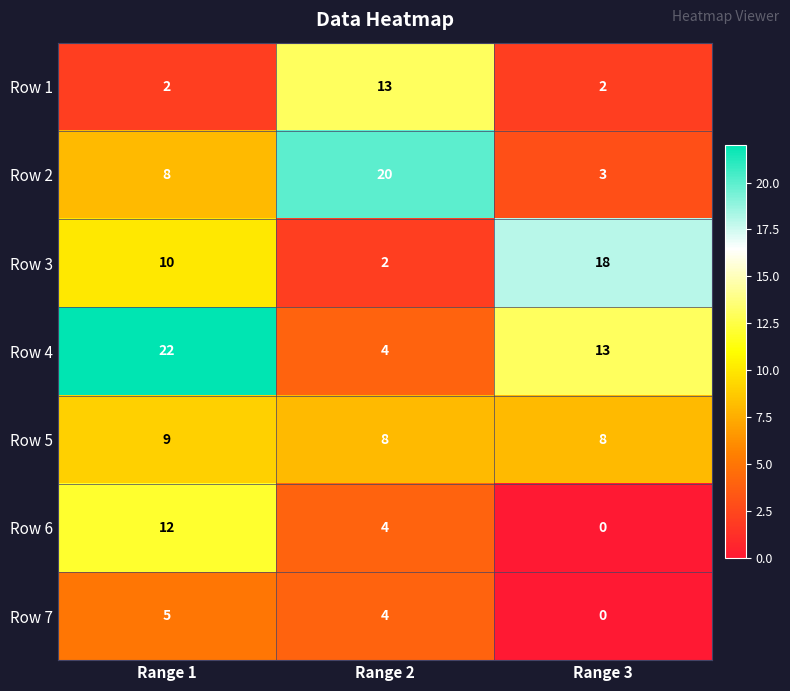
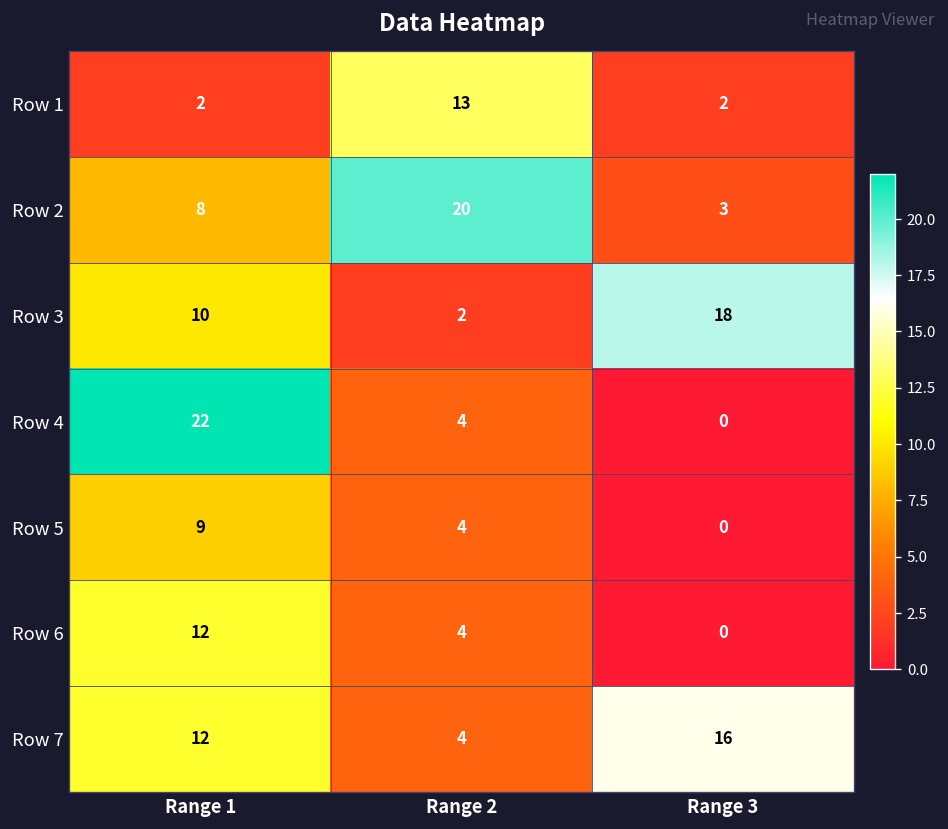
  {
    "Row 1": {
      "Range 1": 2,
      "Range 2": 13,
      "Range 3": 2
    },
    "Row 2": {
      "Range 1": 8,
      "Range 2": 20,
      "Range 3": 3
    },
    "Row 3": {
      "Range 1": 10,
      "Range 2": 2,
      "Range 3": 18
    },
    "Row 4": {
      "Range 1": 22,
      "Range 2": 4,
-     "Range 3": 13
+     "Range 3": 0
    },
    "Row 5": {
      "Range 1": 9,
-     "Range 2": 8,
-     "Range 3": 8
+     "Range 2": 4,
+     "Range 3": 0
    },
    "Row 6": {
      "Range 1": 12,
      "Range 2": 4,
      "Range 3": 0
    },
    "Row 7": {
-     "Range 1": 5,
+     "Range 1": 12,
      "Range 2": 4,
-     "Range 3": 0
+     "Range 3": 16
    }
  }
